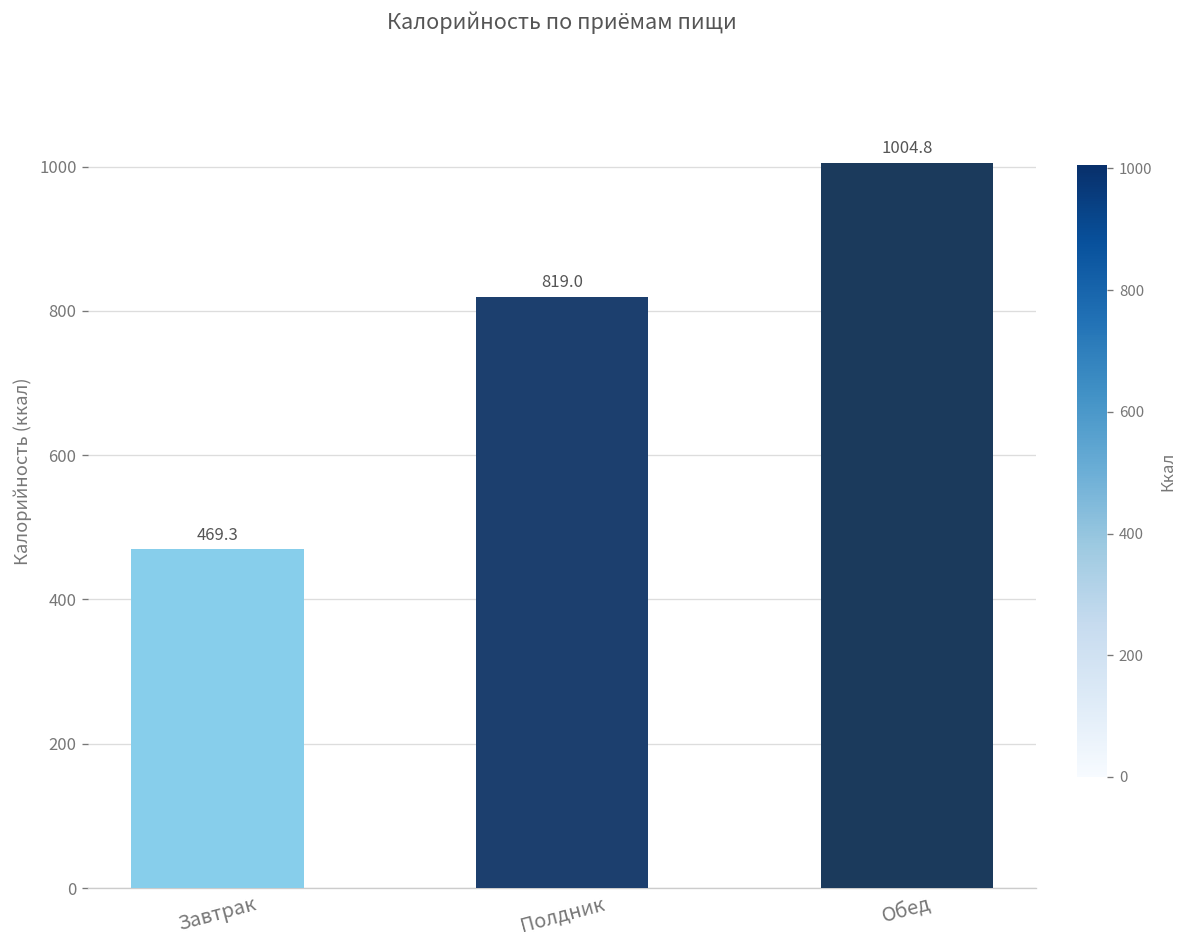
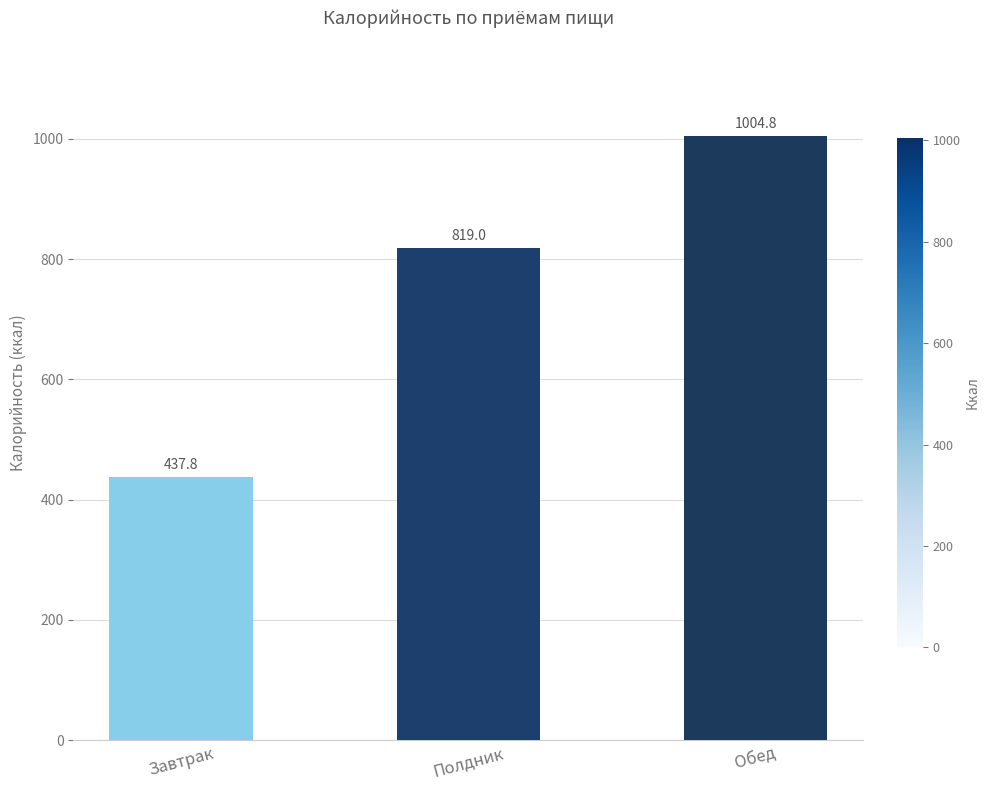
  {
-   "Завтрак": 469.3,
+   "Завтрак": 437.8,
    "Полдник": 819.0,
    "Обед": 1004.8
  }
